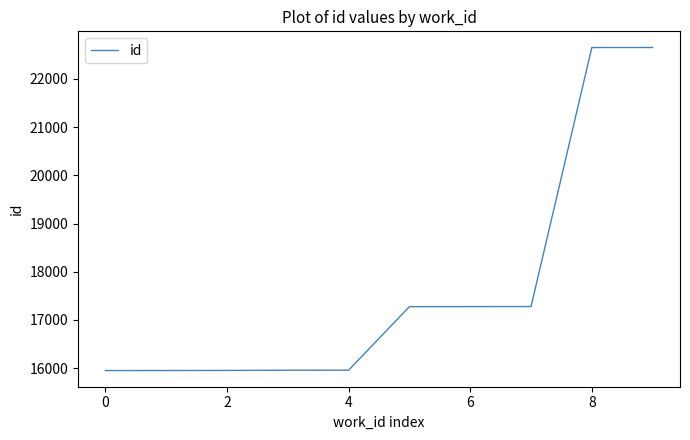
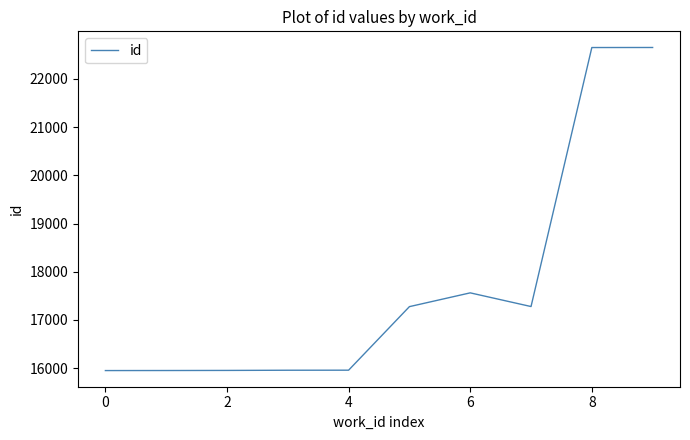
  {
    "0": 15900,
    "2": 16000,
    "4": 16000,
-   "6": 17300,
+   "6": 17600,
    "8": 22700
  }
